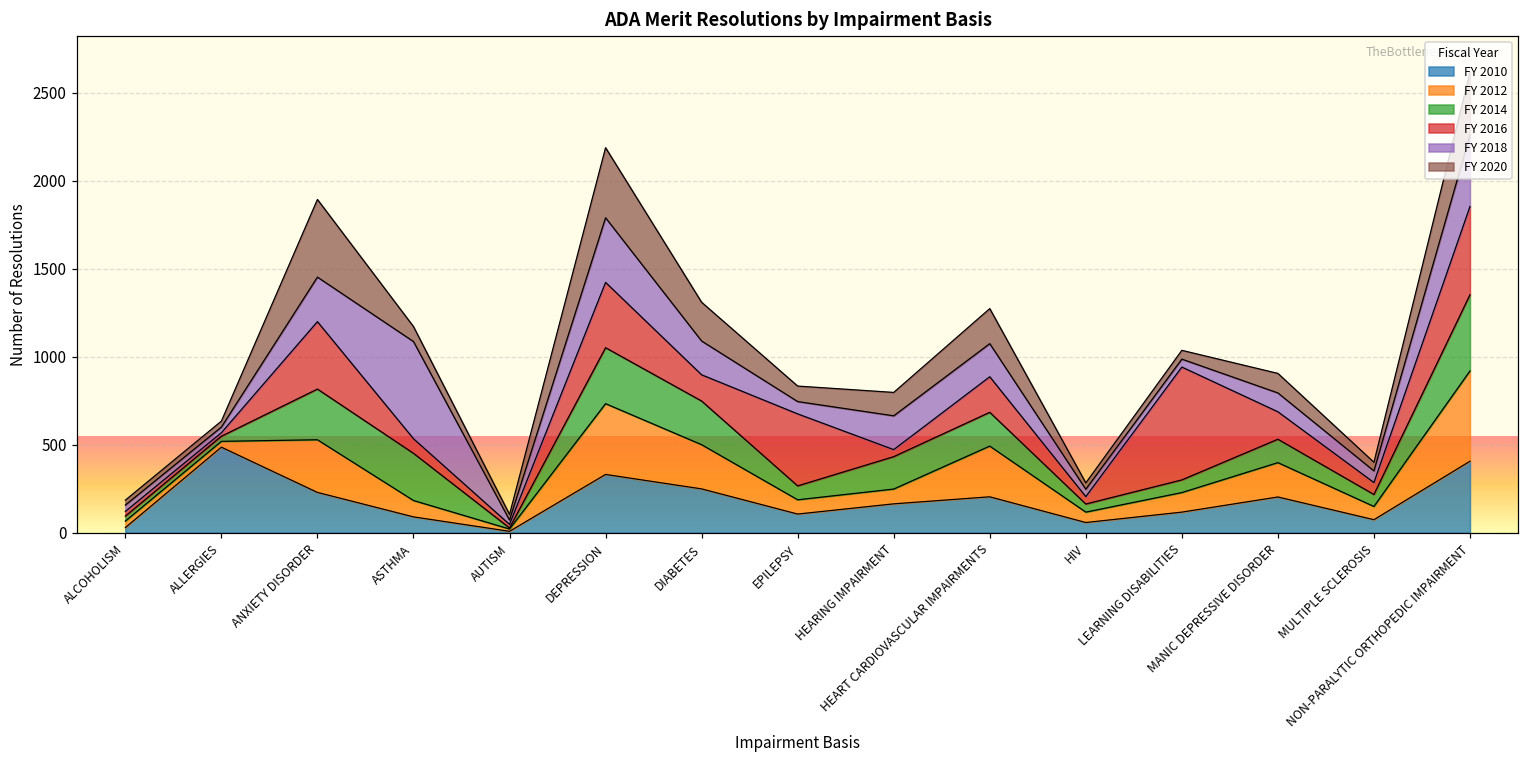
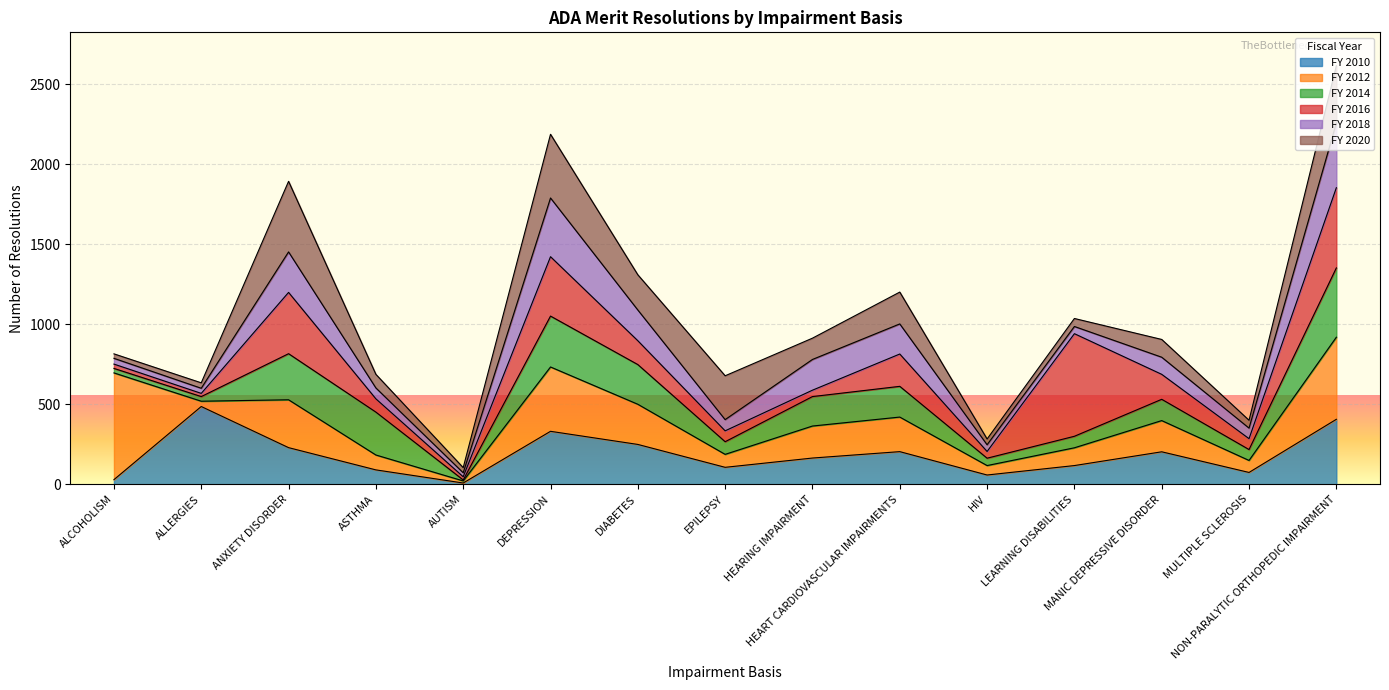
  {
    "FY 2010": {
      "ALCOHOLISM": 30,
      "ALLERGIES": 490,
      "ANXIETY DISORDER": 230,
      "ASTHMA": 90,
      "DEPRESSION": 330,
      "DIABETES": 250,
      "EPILEPSY": 110,
      "HEARING IMPAIRMENT": 160,
      "HEART CARDIOVASCULAR IMPAIRMENTS": 200,
      "HIV": 60,
      "LEARNING DISABILITIES": 120,
      "MANIC DEPRESSIVE DISORDER": 200,
      "MULTIPLE SCLEROSIS": 70,
      "NON-PARALYTIC ORTHOPEDIC IMPAIRMENT": 410
    },
    "FY 2012": {
-     "ALCOHOLISM": 40,
+     "ALCOHOLISM": 670,
      "ALLERGIES": 30,
      "ANXIETY DISORDER": 300,
      "ASTHMA": 90,
      "DEPRESSION": 400,
      "DIABETES": 250,
      "EPILEPSY": 80,
-     "HEARING IMPAIRMENT": 80,
-     "HEART CARDIOVASCULAR IMPAIRMENTS": 290,
+     "HEARING IMPAIRMENT": 200,
+     "HEART CARDIOVASCULAR IMPAIRMENTS": 220,
      "HIV": 60,
      "LEARNING DISABILITIES": 110,
      "MANIC DEPRESSIVE DISORDER": 200,
      "MULTIPLE SCLEROSIS": 80,
      "NON-PARALYTIC ORTHOPEDIC IMPAIRMENT": 510
    },
    "FY 2014": {
      "ALCOHOLISM": 30,
      "ALLERGIES": 30,
      "ANXIETY DISORDER": 290,
      "ASTHMA": 270,
      "DEPRESSION": 320,
      "DIABETES": 250,
      "EPILEPSY": 80,
      "HEARING IMPAIRMENT": 180,
      "HEART CARDIOVASCULAR IMPAIRMENTS": 190,
      "HIV": 50,
      "LEARNING DISABILITIES": 70,
      "MANIC DEPRESSIVE DISORDER": 130,
      "MULTIPLE SCLEROSIS": 70,
      "NON-PARALYTIC ORTHOPEDIC IMPAIRMENT": 430
    },
    "FY 2016": {
      "ALCOHOLISM": 30,
      "ALLERGIES": 20,
      "ANXIETY DISORDER": 380,
      "ASTHMA": 80,
      "AUTISM": 20,
      "DEPRESSION": 370,
      "DIABETES": 150,
-     "EPILEPSY": 410,
+     "EPILEPSY": 70,
      "HEARING IMPAIRMENT": 40,
      "HEART CARDIOVASCULAR IMPAIRMENTS": 200,
      "HIV": 40,
      "LEARNING DISABILITIES": 640,
      "MANIC DEPRESSIVE DISORDER": 160,
      "MULTIPLE SCLEROSIS": 70,
      "NON-PARALYTIC ORTHOPEDIC IMPAIRMENT": 500
    },
    "FY 2018": {
      "ALCOHOLISM": 40,
      "ALLERGIES": 30,
      "ANXIETY DISORDER": 250,
-     "ASTHMA": 550,
+     "ASTHMA": 70,
      "AUTISM": 30,
      "DEPRESSION": 370,
      "DIABETES": 190,
      "EPILEPSY": 70,
      "HEARING IMPAIRMENT": 190,
      "HEART CARDIOVASCULAR IMPAIRMENTS": 190,
      "HIV": 40,
      "LEARNING DISABILITIES": 50,
      "MANIC DEPRESSIVE DISORDER": 110,
      "MULTIPLE SCLEROSIS": 70
    },
    "FY 2020": {
      "ALCOHOLISM": 30,
      "ALLERGIES": 30,
      "ANXIETY DISORDER": 440,
      "ASTHMA": 90,
      "AUTISM": 30,
      "DEPRESSION": 400,
      "DIABETES": 220,
-     "EPILEPSY": 90,
+     "EPILEPSY": 270,
      "HEARING IMPAIRMENT": 130,
      "HEART CARDIOVASCULAR IMPAIRMENTS": 200,
      "HIV": 40,
      "LEARNING DISABILITIES": 50,
      "MANIC DEPRESSIVE DISORDER": 110,
      "MULTIPLE SCLEROSIS": 50
    }
  }
